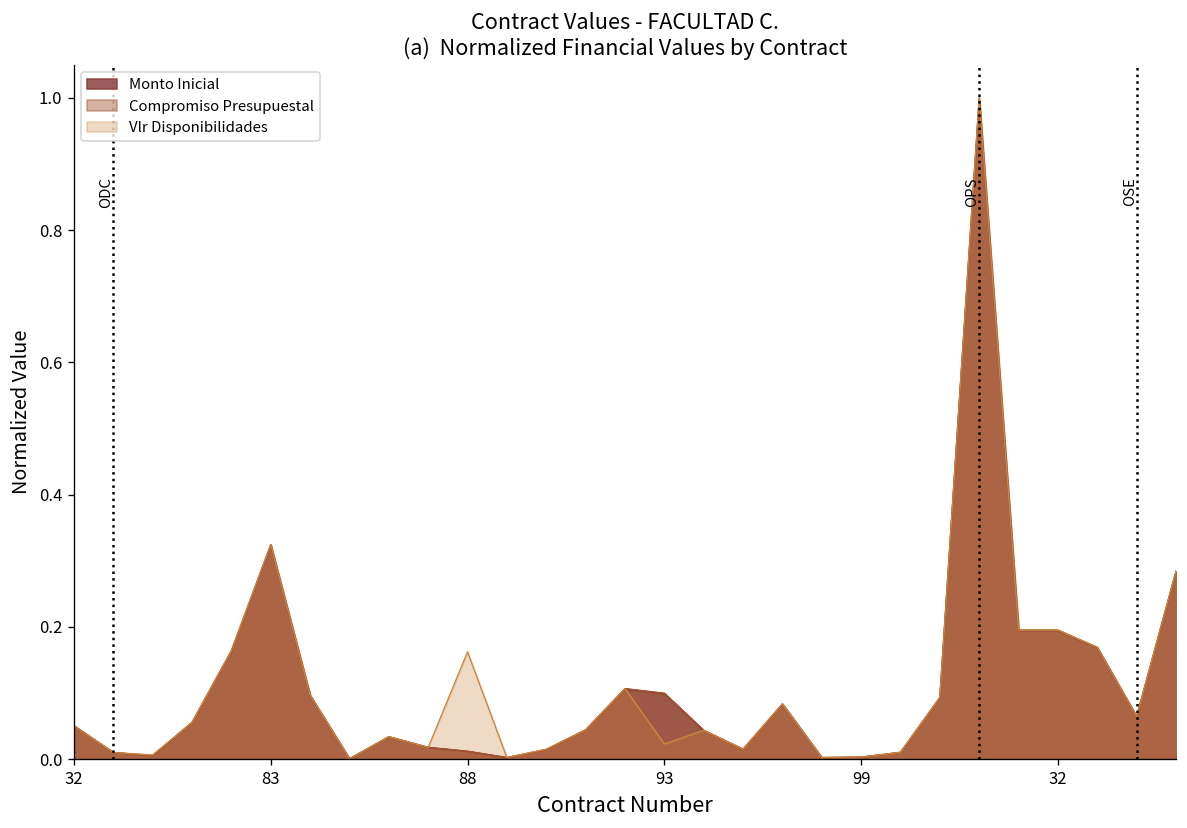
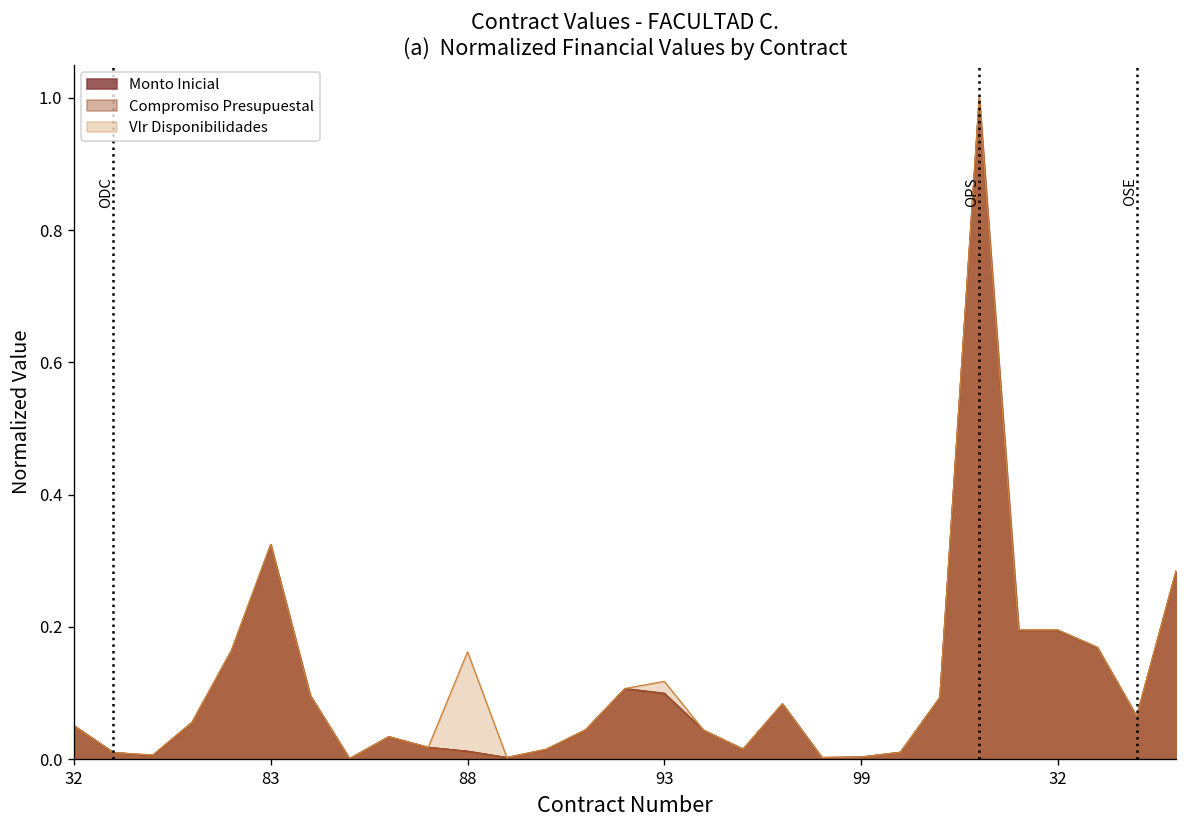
  {
    "Vlr Disponibilidades": {
      "88": 0.16,
-     "93": 0.02
+     "93": 0.12
    }
  }
